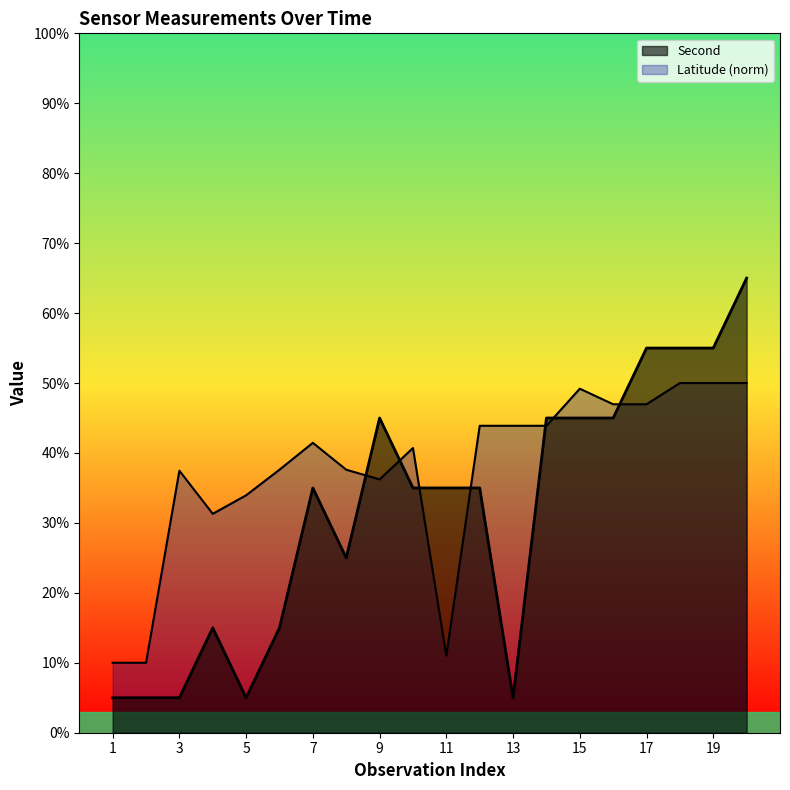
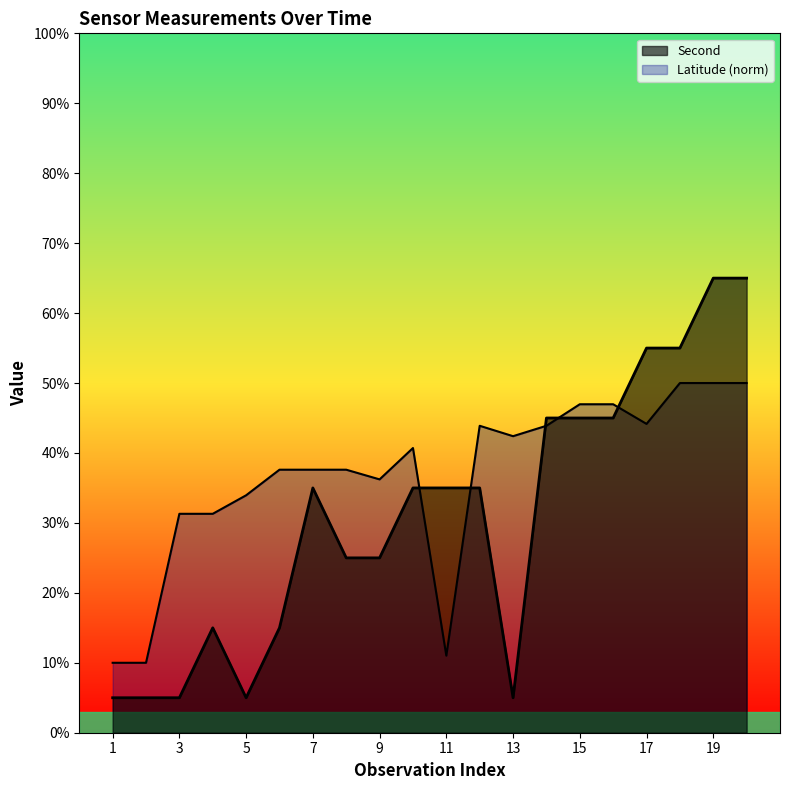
  {
    "Second": {
      "1": "5%",
      "3": "5%",
      "5": "5%",
      "7": "35%",
-     "9": "45%",
+     "9": "25%",
      "11": "35%",
      "13": "5%",
      "15": "45%",
      "17": "55%",
-     "19": "55%"
+     "19": "65%"
    },
    "Latitude (norm)": {
      "1": "10%",
-     "3": "37%",
+     "3": "31%",
      "5": "34%",
-     "7": "41%",
+     "7": "38%",
      "9": "36%",
      "11": "11%",
-     "13": "44%",
-     "15": "49%",
-     "17": "47%",
+     "13": "42%",
+     "15": "47%",
+     "17": "44%",
      "19": "50%"
    }
  }
